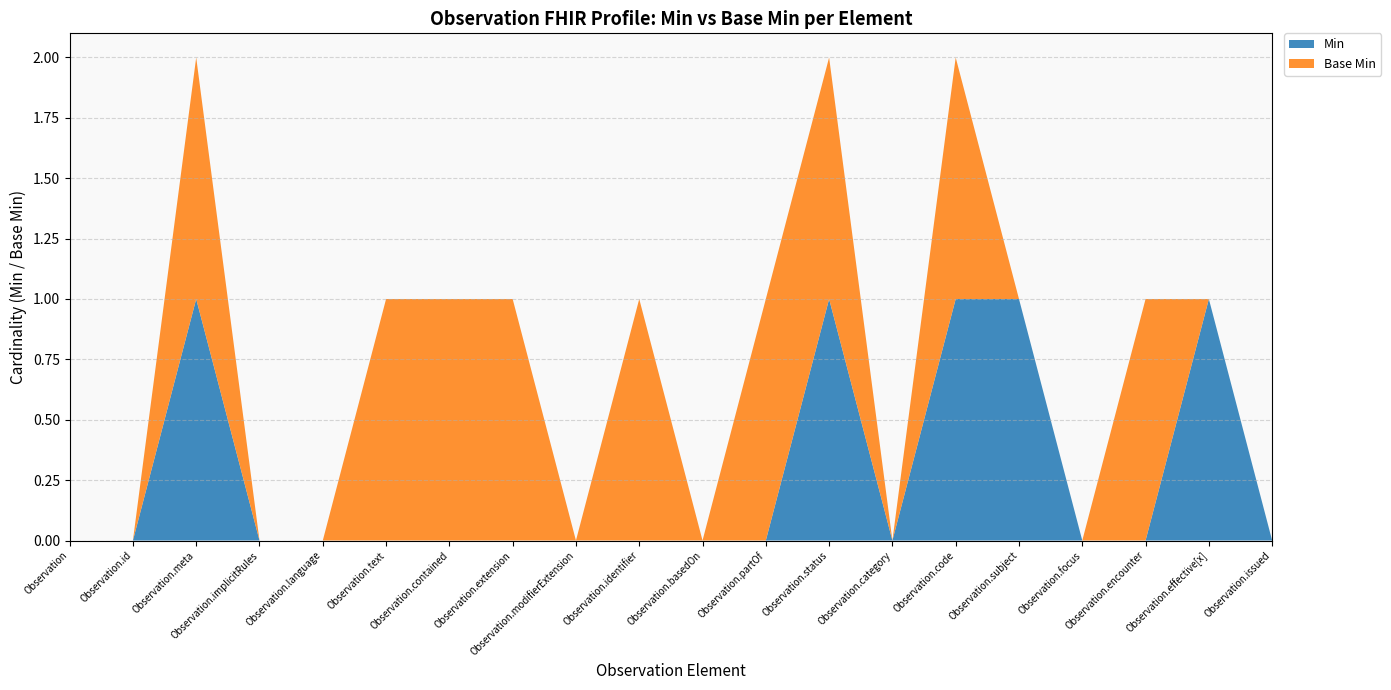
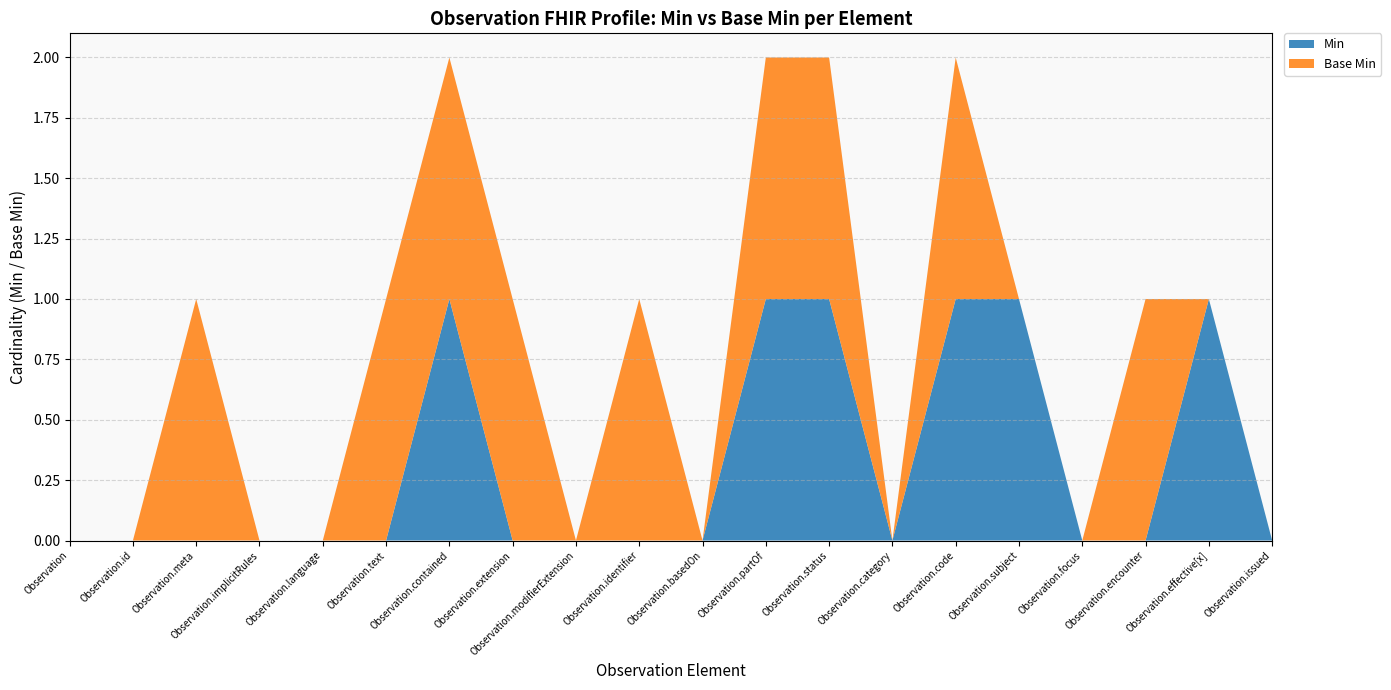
  {
    "Min": {
-     "Observation.meta": 1,
+     "Observation.meta": 0,
      "Observation.text": 0,
-     "Observation.contained": 0,
+     "Observation.contained": 1,
      "Observation.extension": 0,
      "Observation.identifier": 0,
-     "Observation.partOf": 0,
+     "Observation.partOf": 1,
      "Observation.status": 1,
      "Observation.code": 1,
      "Observation.encounter": 0
    },
    "Base Min": {
      "Observation.meta": 1,
      "Observation.text": 1,
      "Observation.contained": 1,
      "Observation.extension": 1,
      "Observation.identifier": 1,
      "Observation.partOf": 1,
      "Observation.status": 1,
      "Observation.code": 1,
      "Observation.encounter": 1
    }
  }
